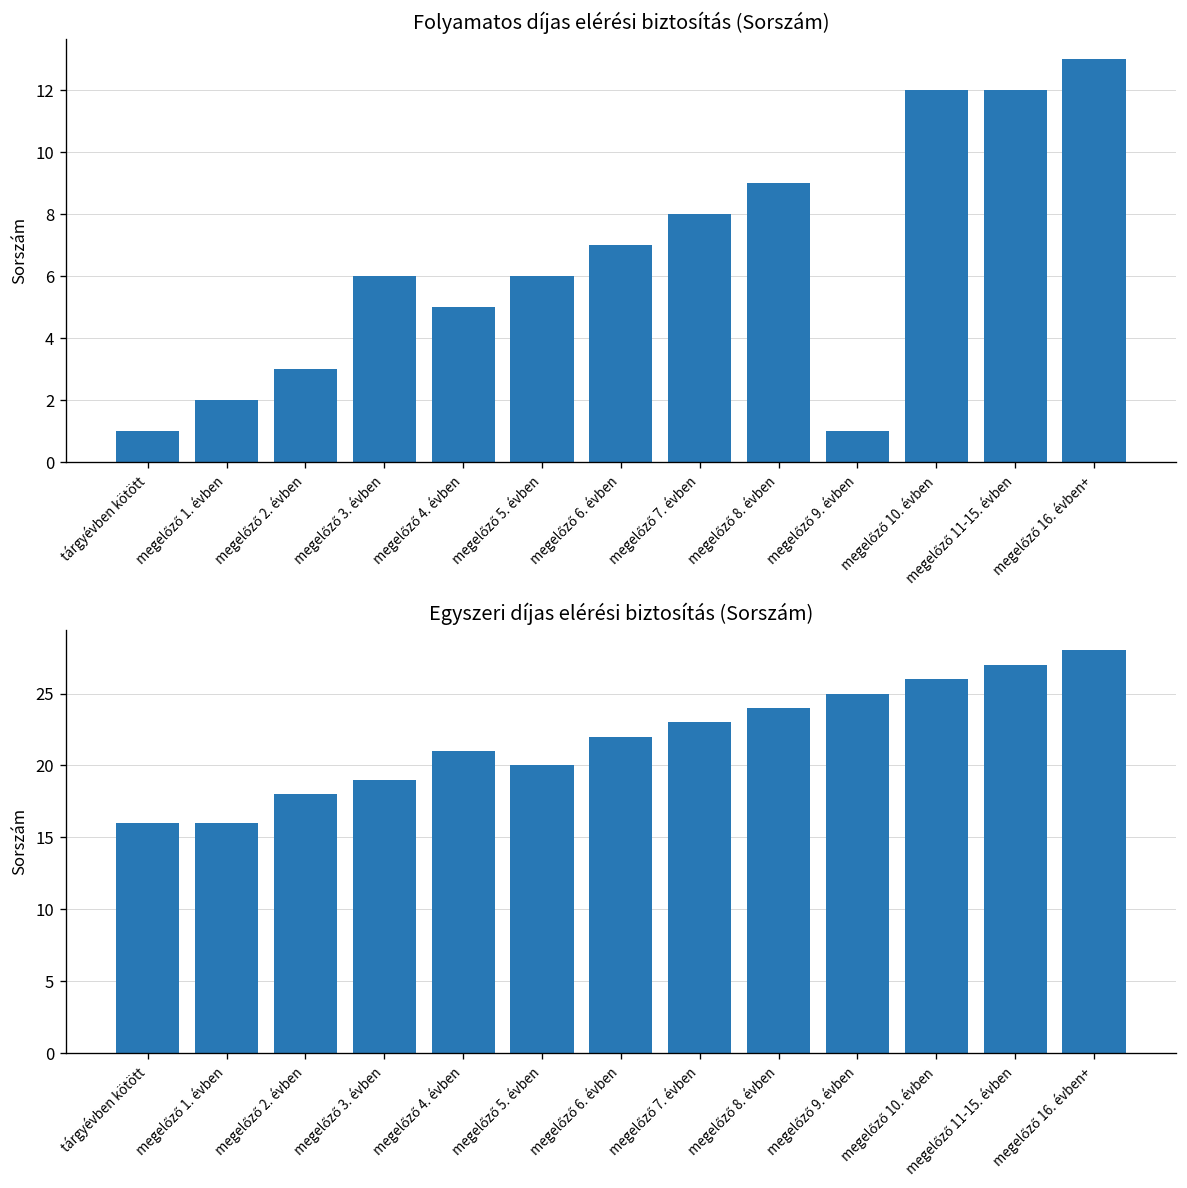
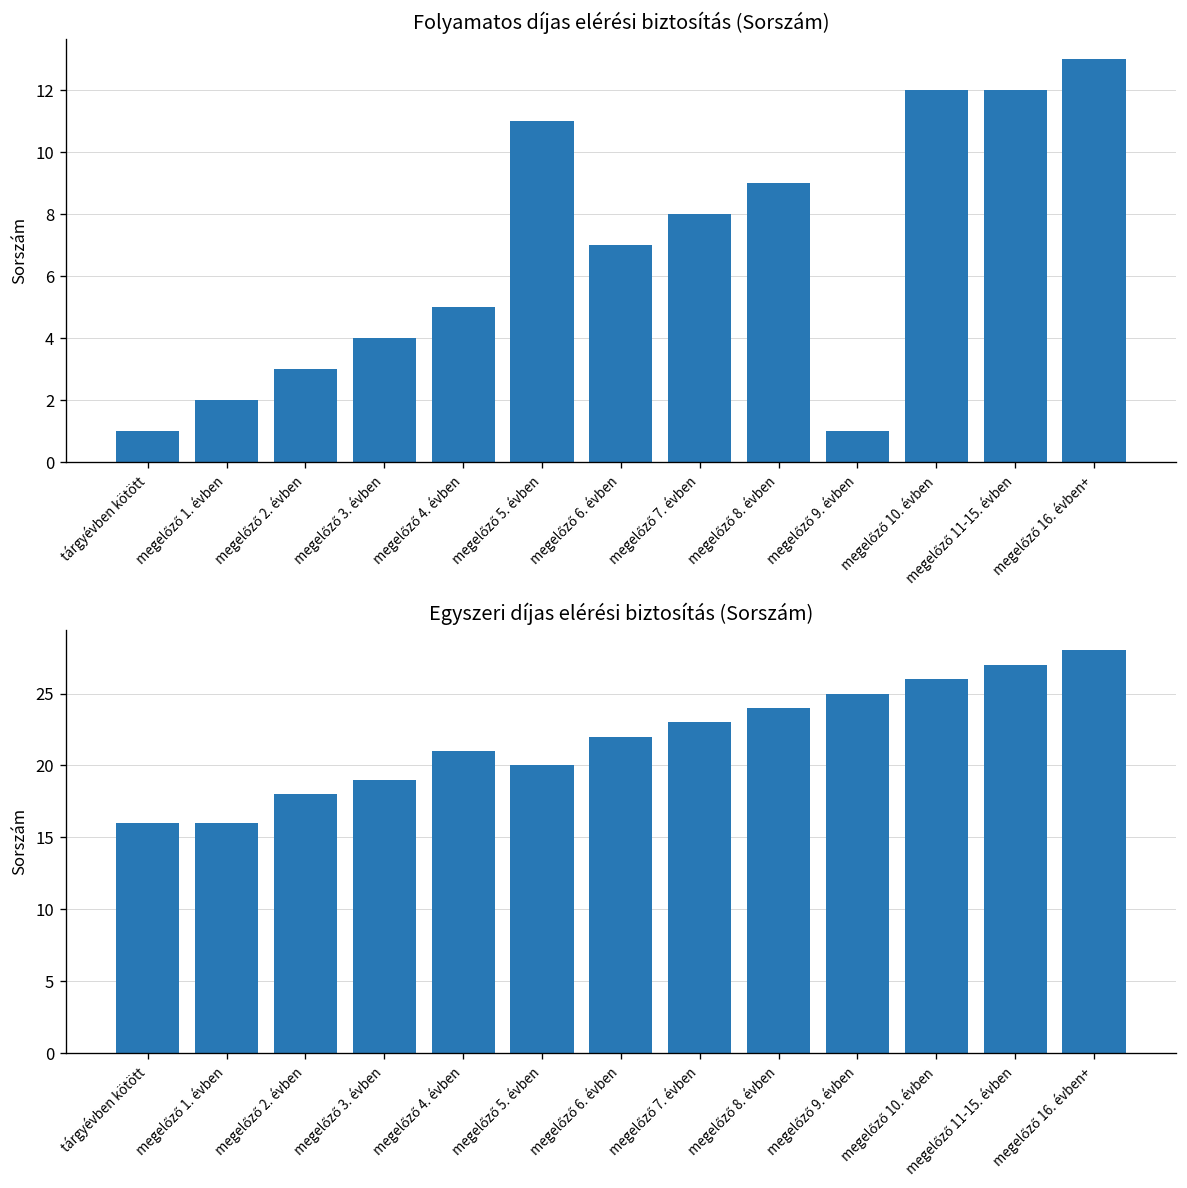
  {
    "Folyamatos díjas elérési biztosítás (Sorszám)": {
      "tárgyévben kötött": 1,
      "megelőző 1. évben": 2,
      "megelőző 2. évben": 3,
-     "megelőző 3. évben": 6,
+     "megelőző 3. évben": 4,
      "megelőző 4. évben": 5,
-     "megelőző 5. évben": 6,
+     "megelőző 5. évben": 11,
      "megelőző 6. évben": 7,
      "megelőző 7. évben": 8,
      "megelőző 8. évben": 9,
      "megelőző 9. évben": 1,
      "megelőző 10. évben": 12,
      "megelőző 11-15. évben": 12,
      "megelőző 16. évben+": 13
    },
    "Egyszeri díjas elérési biztosítás (Sorszám)": {
      "tárgyévben kötött": 16.0,
      "megelőző 1. évben": 16.0,
      "megelőző 2. évben": 18.0,
      "megelőző 3. évben": 19.0,
      "megelőző 4. évben": 21.0,
      "megelőző 5. évben": 20.0,
      "megelőző 6. évben": 22.0,
      "megelőző 7. évben": 23.0,
      "megelőző 8. évben": 24.0,
      "megelőző 9. évben": 25.0,
      "megelőző 10. évben": 26.0,
      "megelőző 11-15. évben": 27.0,
      "megelőző 16. évben+": 28.0
    }
  }
